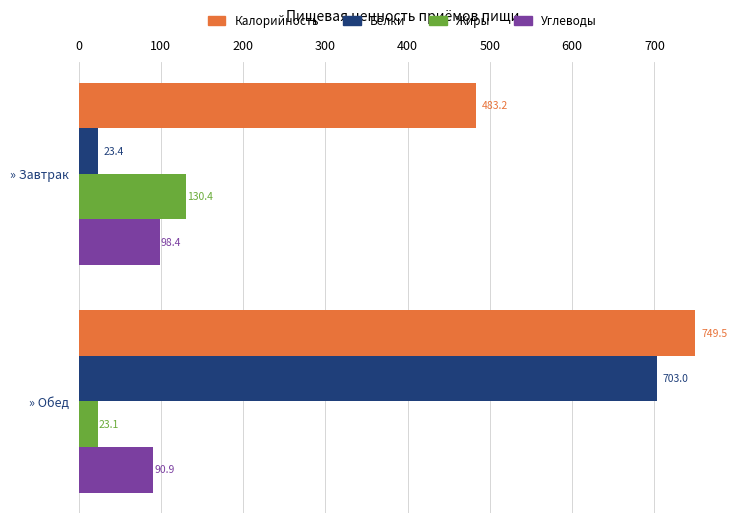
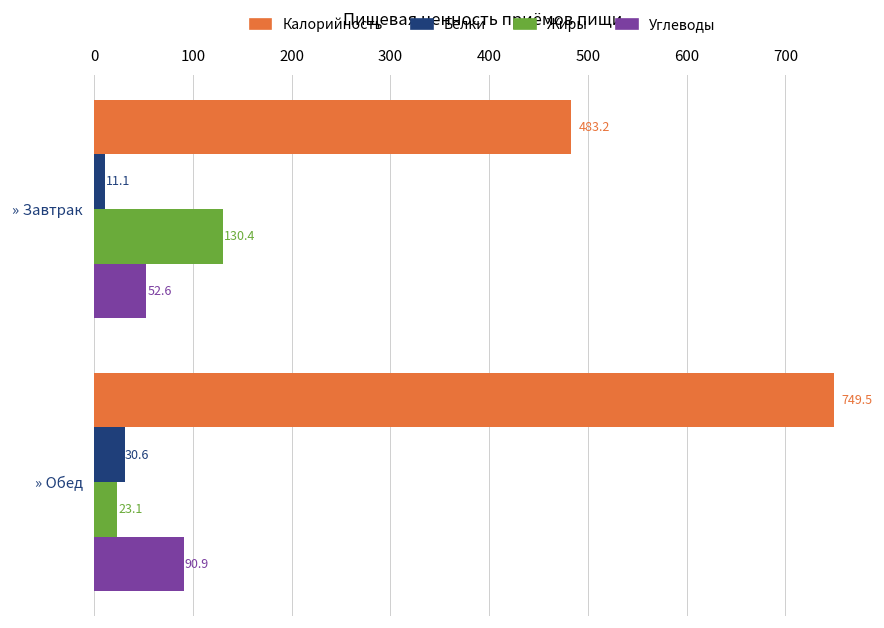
  {
    "Калорийность": {
      "» Завтрак": 483.2,
      "» Обед": 749.5
    },
    "Белки": {
-     "» Завтрак": 23.4,
-     "» Обед": 703.0
+     "» Завтрак": 11.1,
+     "» Обед": 30.6
    },
    "Жиры": {
      "» Завтрак": 130.4,
      "» Обед": 23.1
    },
    "Углеводы": {
-     "» Завтрак": 98.4,
+     "» Завтрак": 52.6,
      "» Обед": 90.9
    }
  }
